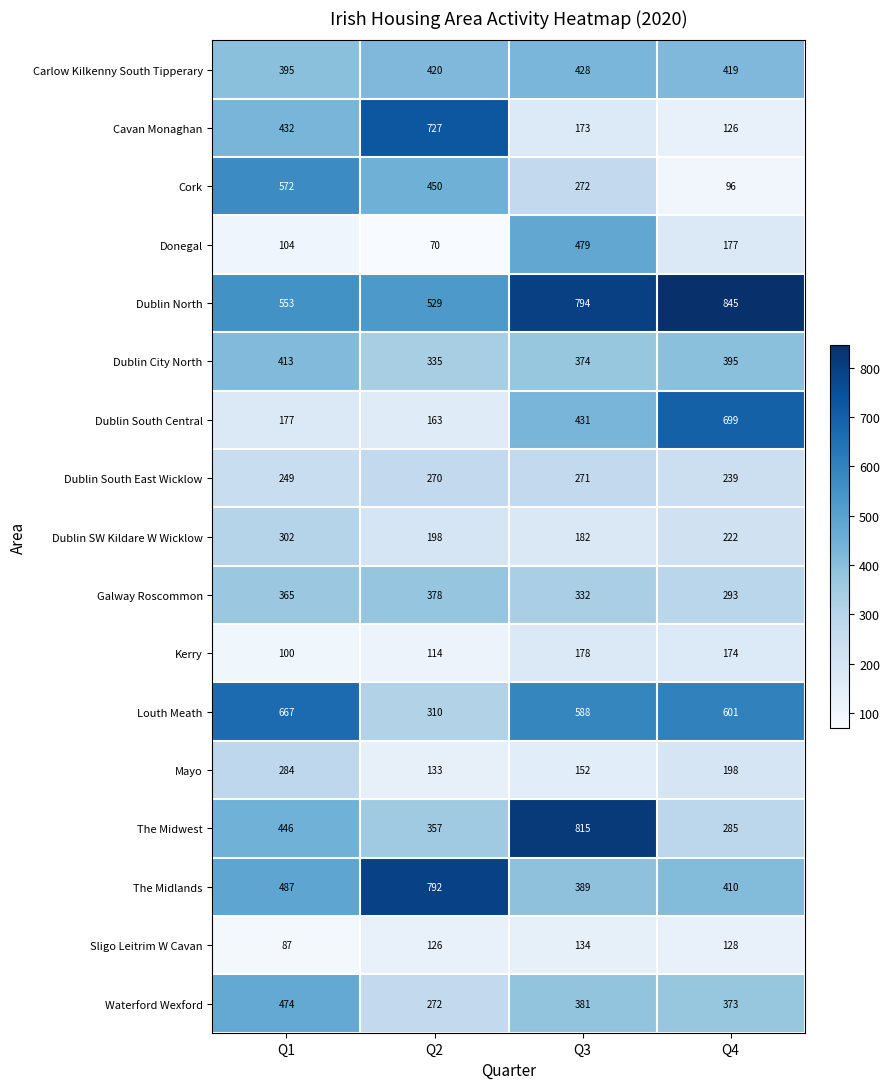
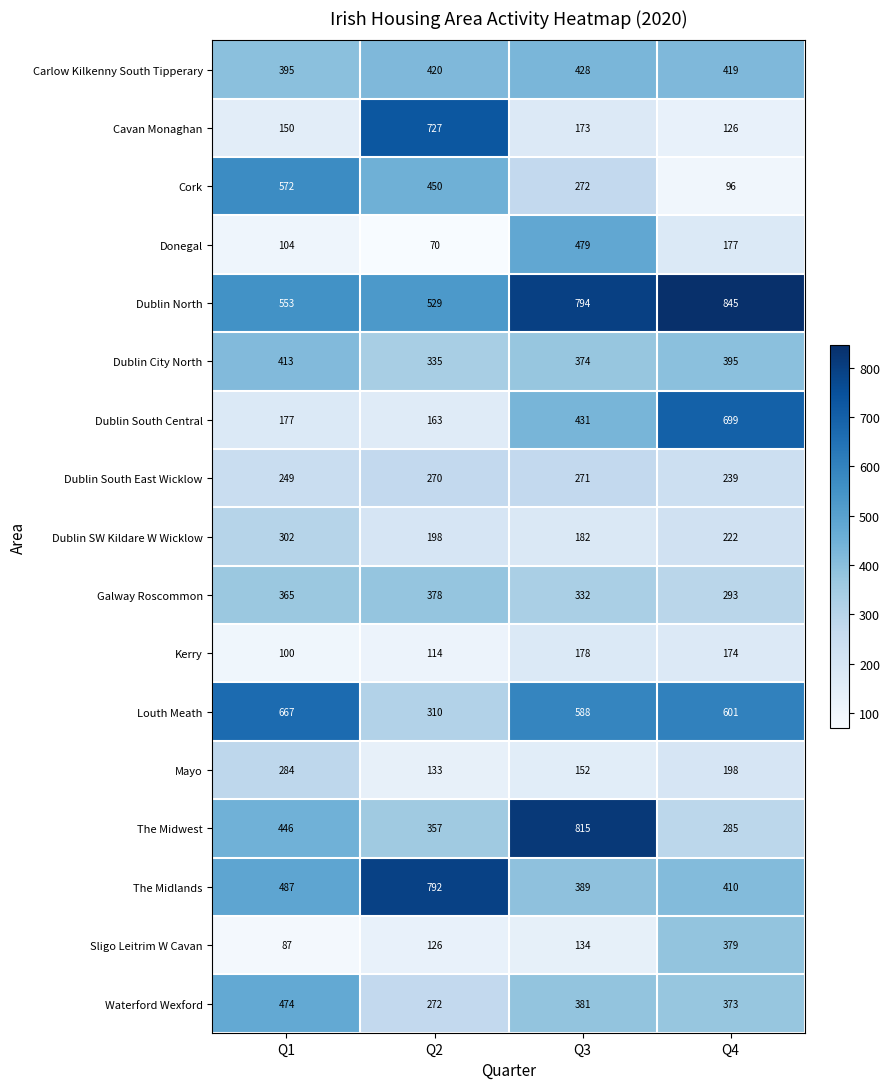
  {
    "Carlow Kilkenny South Tipperary": {
      "Q1": 395,
      "Q2": 420,
      "Q3": 428,
      "Q4": 419
    },
    "Cavan Monaghan": {
-     "Q1": 432,
+     "Q1": 150,
      "Q2": 727,
      "Q3": 173,
      "Q4": 126
    },
    "Cork": {
      "Q1": 572,
      "Q2": 450,
      "Q3": 272,
      "Q4": 96
    },
    "Donegal": {
      "Q1": 104,
      "Q2": 70,
      "Q3": 479,
      "Q4": 177
    },
    "Dublin North": {
      "Q1": 553,
      "Q2": 529,
      "Q3": 794,
      "Q4": 845
    },
    "Dublin City North": {
      "Q1": 413,
      "Q2": 335,
      "Q3": 374,
      "Q4": 395
    },
    "Dublin South Central": {
      "Q1": 177,
      "Q2": 163,
      "Q3": 431,
      "Q4": 699
    },
    "Dublin South East Wicklow": {
      "Q1": 249,
      "Q2": 270,
      "Q3": 271,
      "Q4": 239
    },
    "Dublin SW Kildare W Wicklow": {
      "Q1": 302,
      "Q2": 198,
      "Q3": 182,
      "Q4": 222
    },
    "Galway Roscommon": {
      "Q1": 365,
      "Q2": 378,
      "Q3": 332,
      "Q4": 293
    },
    "Kerry": {
      "Q1": 100,
      "Q2": 114,
      "Q3": 178,
      "Q4": 174
    },
    "Louth Meath": {
      "Q1": 667,
      "Q2": 310,
      "Q3": 588,
      "Q4": 601
    },
    "Mayo": {
      "Q1": 284,
      "Q2": 133,
      "Q3": 152,
      "Q4": 198
    },
    "The Midwest": {
      "Q1": 446,
      "Q2": 357,
      "Q3": 815,
      "Q4": 285
    },
    "The Midlands": {
      "Q1": 487,
      "Q2": 792,
      "Q3": 389,
      "Q4": 410
    },
    "Sligo Leitrim W Cavan": {
      "Q1": 87,
      "Q2": 126,
      "Q3": 134,
-     "Q4": 128
+     "Q4": 379
    },
    "Waterford Wexford": {
      "Q1": 474,
      "Q2": 272,
      "Q3": 381,
      "Q4": 373
    }
  }
